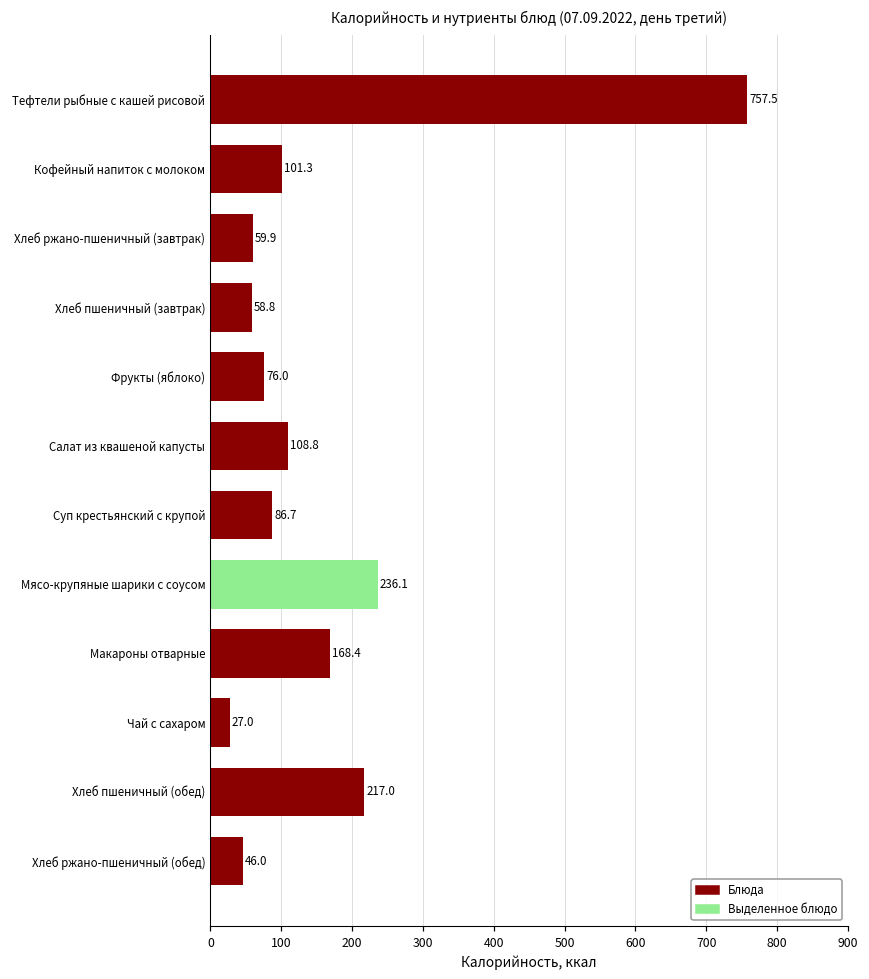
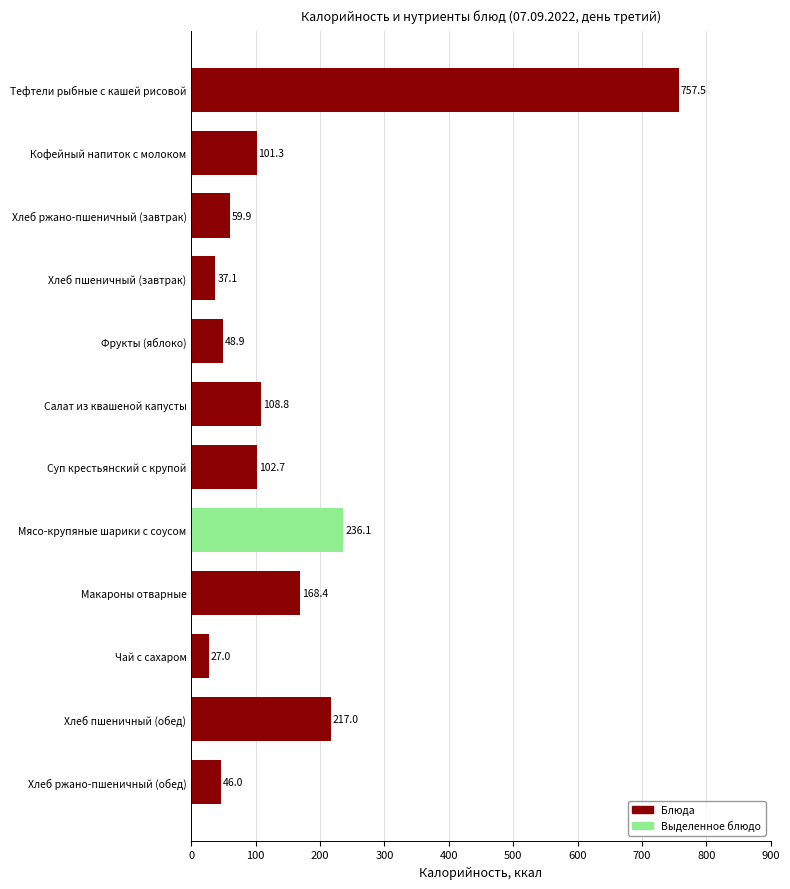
  {
    "Тефтели рыбные с кашей рисовой": 757.5,
    "Кофейный напиток с молоком": 101.3,
    "Хлеб ржано-пшеничный (завтрак)": 59.9,
-   "Хлеб пшеничный (завтрак)": 58.8,
-   "Фрукты (яблоко)": 76.0,
+   "Хлеб пшеничный (завтрак)": 37.1,
+   "Фрукты (яблоко)": 48.9,
    "Салат из квашеной капусты": 108.8,
-   "Суп крестьянский с крупой": 86.7,
+   "Суп крестьянский с крупой": 102.7,
    "Мясо-крупяные шарики с соусом": 236.1,
    "Макароны отварные": 168.4,
    "Чай с сахаром": 27.0,
    "Хлеб пшеничный (обед)": 217.0,
    "Хлеб ржано-пшеничный (обед)": 46.0
  }
